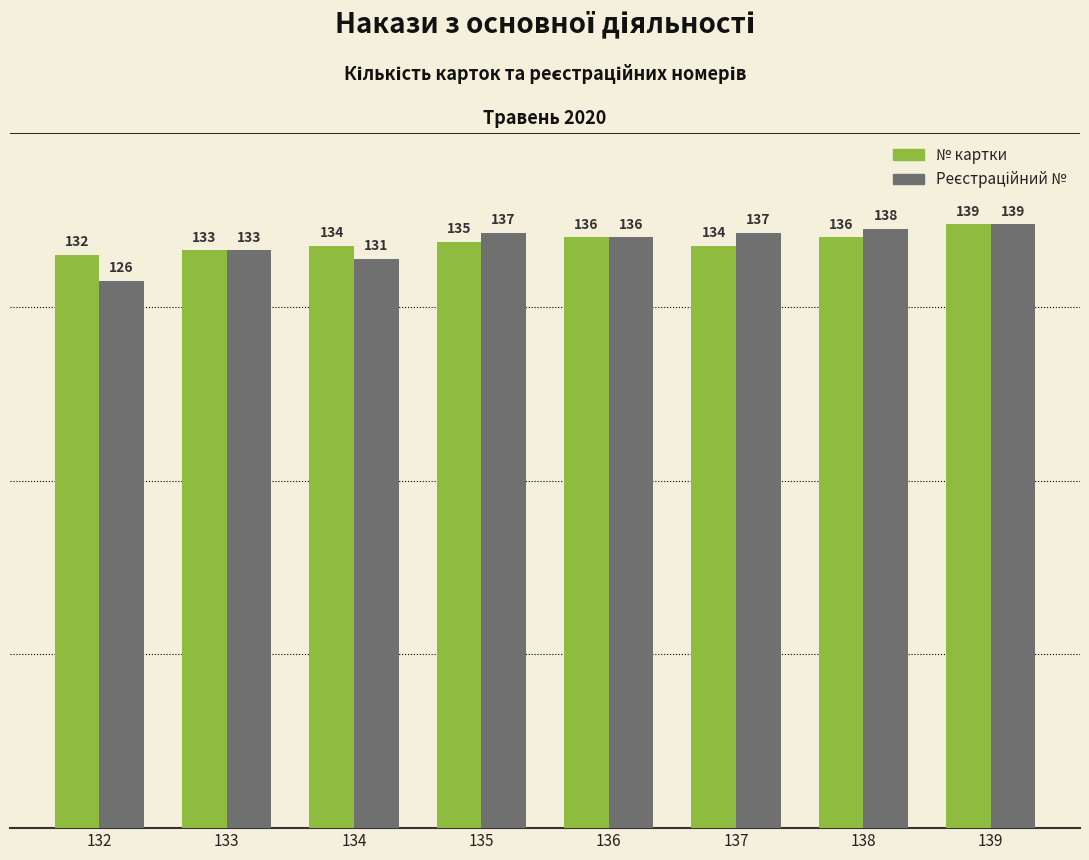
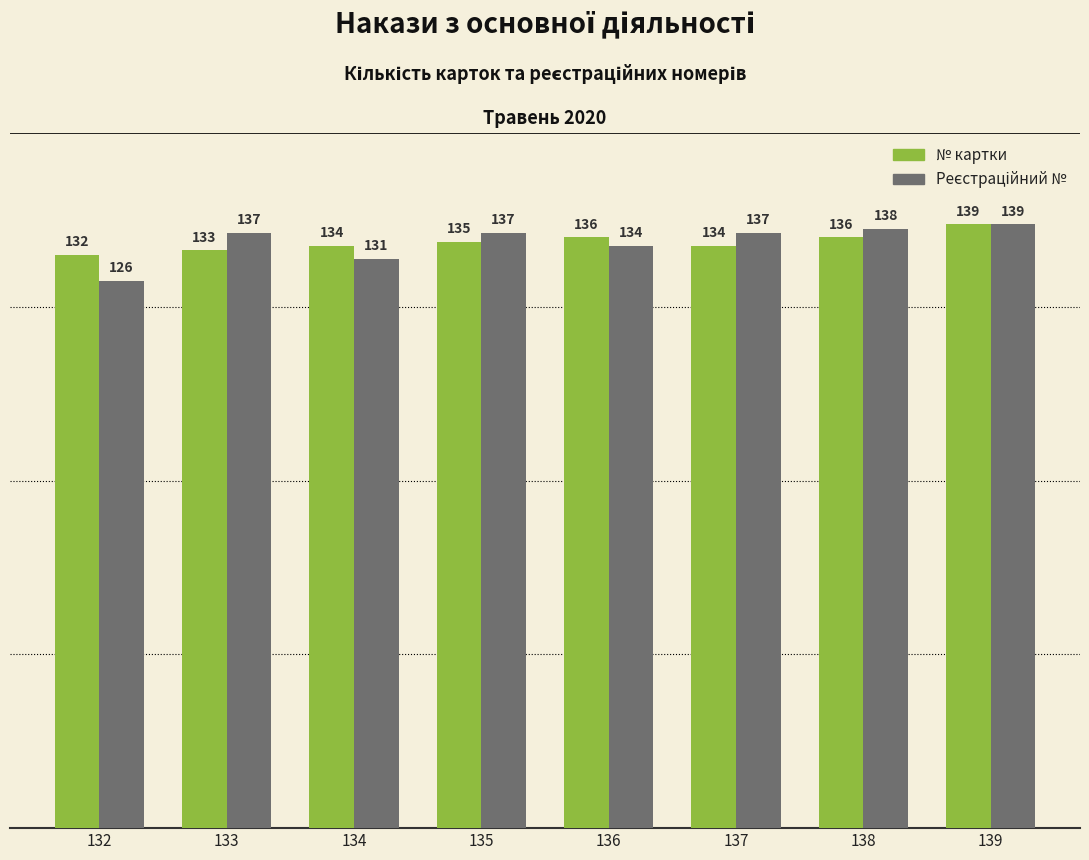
  {
    "№ картки": {
      "132": 132,
      "133": 133,
      "134": 134,
      "135": 135,
      "136": 136,
      "137": 134,
      "138": 136,
      "139": 139
    },
    "Реєстраційний №": {
      "132": 126,
-     "133": 133,
+     "133": 137,
      "134": 131,
      "135": 137,
-     "136": 136,
+     "136": 134,
      "137": 137,
      "138": 138,
      "139": 139
    }
  }
